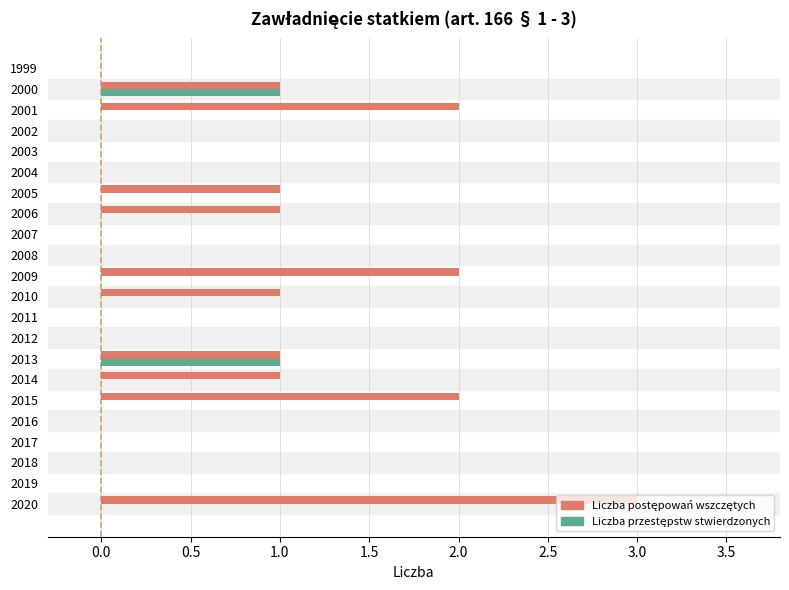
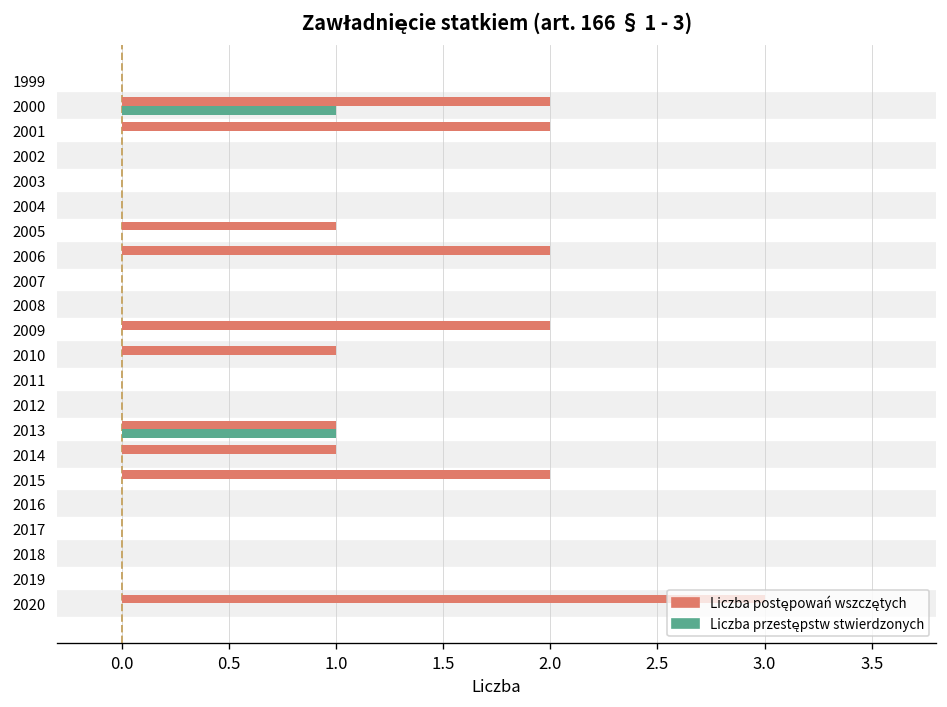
  {
    "Liczba postępowań wszczętych": {
      "1999": 0,
-     "2000": 1,
+     "2000": 2,
      "2001": 2,
      "2002": 0,
      "2003": 0,
      "2004": 0,
      "2005": 1,
-     "2006": 1,
+     "2006": 2,
      "2007": 0,
      "2008": 0,
      "2009": 2,
      "2010": 1,
      "2011": 0,
      "2012": 0,
      "2013": 1,
      "2014": 1,
      "2015": 2,
      "2016": 0,
      "2017": 0,
      "2018": 0,
      "2019": 0
    },
    "Liczba przestępstw stwierdzonych": {
      "1999": 0,
      "2000": 1,
      "2001": 0,
      "2002": 0,
      "2003": 0,
      "2004": 0,
      "2005": 0,
      "2006": 0,
      "2007": 0,
      "2008": 0,
      "2009": 0,
      "2010": 0,
      "2011": 0,
      "2012": 0,
      "2013": 1,
      "2014": 0,
      "2015": 0,
      "2016": 0,
      "2017": 0,
      "2018": 0,
      "2019": 0,
      "2020": 0
    }
  }
